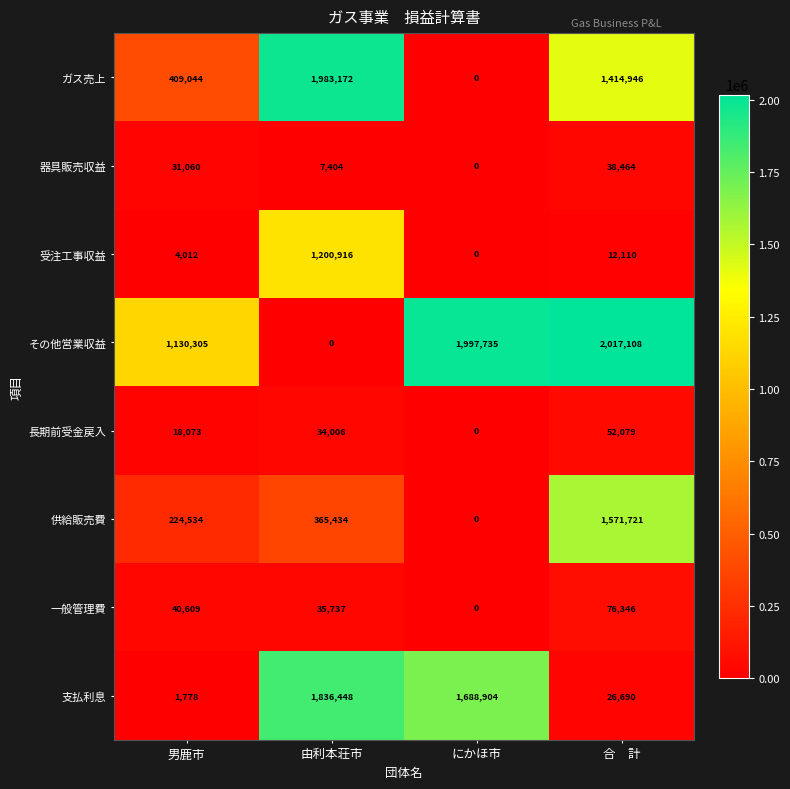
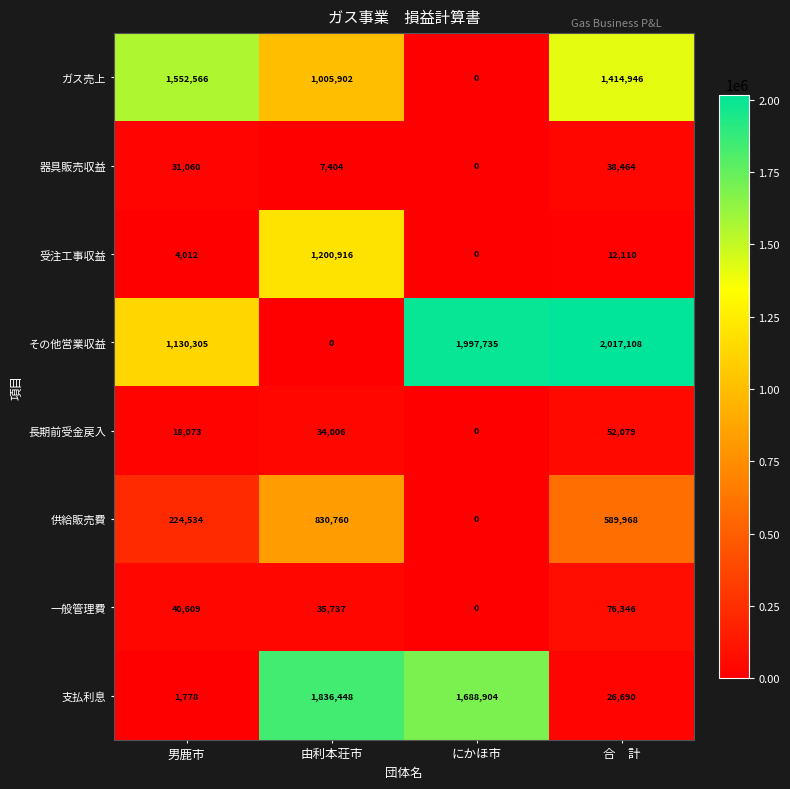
  {
    "ガス売上": {
-     "男鹿市": "409,044",
-     "由利本荘市": "1,983,172",
+     "男鹿市": "1,552,566",
+     "由利本荘市": "1,005,902",
      "にかほ市": "0",
      "合 計": "1,414,946"
    },
    "器具販売収益": {
      "男鹿市": "31,060",
      "由利本荘市": "7,404",
      "にかほ市": "0",
      "合 計": "38,464"
    },
    "受注工事収益": {
      "男鹿市": "4,012",
      "由利本荘市": "1,200,916",
      "にかほ市": "0",
      "合 計": "12,110"
    },
    "その他営業収益": {
      "男鹿市": "1,130,305",
      "由利本荘市": "0",
      "にかほ市": "1,997,735",
      "合 計": "2,017,108"
    },
    "長期前受金戻入": {
      "男鹿市": "18,073",
      "由利本荘市": "34,006",
      "にかほ市": "0",
      "合 計": "52,079"
    },
    "供給販売費": {
      "男鹿市": "224,534",
-     "由利本荘市": "365,434",
+     "由利本荘市": "830,760",
      "にかほ市": "0",
-     "合 計": "1,571,721"
+     "合 計": "589,968"
    },
    "一般管理費": {
      "男鹿市": "40,609",
      "由利本荘市": "35,737",
      "にかほ市": "0",
      "合 計": "76,346"
    },
    "支払利息": {
      "男鹿市": "1,778",
      "由利本荘市": "1,836,448",
      "にかほ市": "1,688,904",
      "合 計": "26,690"
    }
  }
